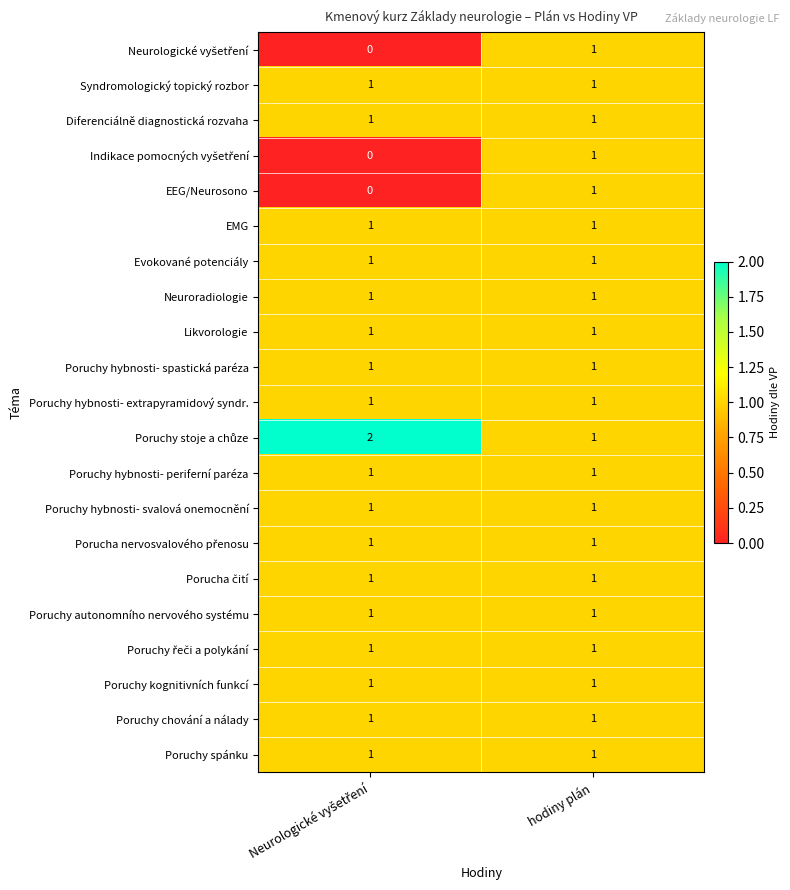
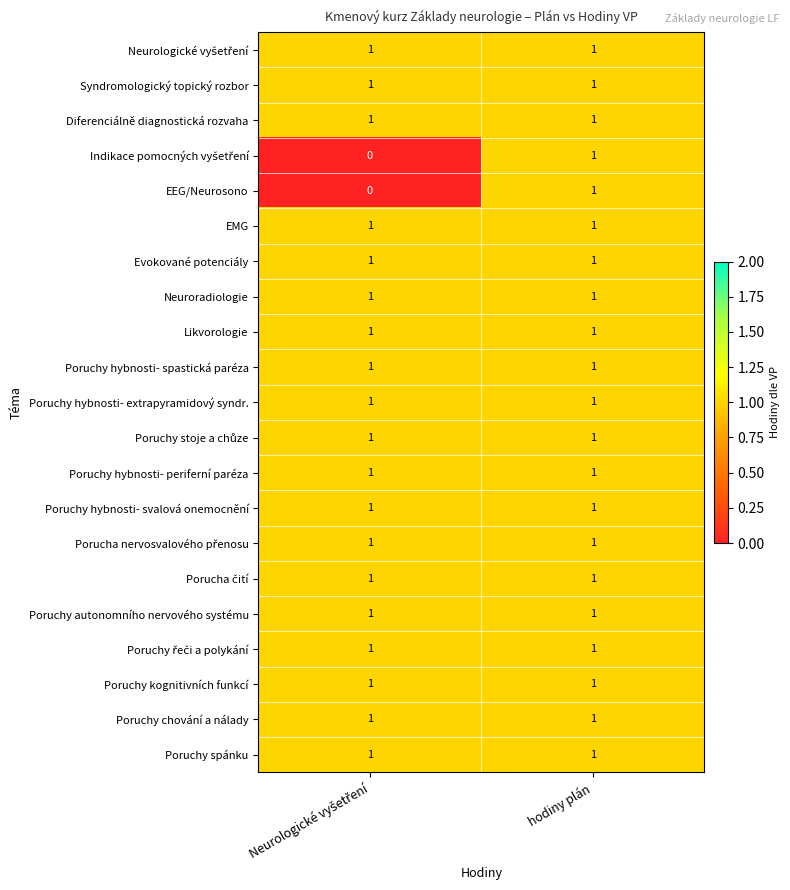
  {
    "Neurologické vyšetření": {
-     "Neurologické vyšetření": 0,
+     "Neurologické vyšetření": 1,
      "hodiny plán": 1
    },
    "Syndromologický topický rozbor": {
      "Neurologické vyšetření": 1,
      "hodiny plán": 1
    },
    "Diferenciálně diagnostická rozvaha": {
      "Neurologické vyšetření": 1,
      "hodiny plán": 1
    },
    "Indikace pomocných vyšetření": {
      "Neurologické vyšetření": 0,
      "hodiny plán": 1
    },
    "EEG/Neurosono": {
      "Neurologické vyšetření": 0,
      "hodiny plán": 1
    },
    "EMG": {
      "Neurologické vyšetření": 1,
      "hodiny plán": 1
    },
    "Evokované potenciály": {
      "Neurologické vyšetření": 1,
      "hodiny plán": 1
    },
    "Neuroradiologie": {
      "Neurologické vyšetření": 1,
      "hodiny plán": 1
    },
    "Likvorologie": {
      "Neurologické vyšetření": 1,
      "hodiny plán": 1
    },
    "Poruchy hybnosti- spastická paréza": {
      "Neurologické vyšetření": 1,
      "hodiny plán": 1
    },
    "Poruchy hybnosti- extrapyramidový syndr.": {
      "Neurologické vyšetření": 1,
      "hodiny plán": 1
    },
    "Poruchy stoje a chůze": {
-     "Neurologické vyšetření": 2,
+     "Neurologické vyšetření": 1,
      "hodiny plán": 1
    },
    "Poruchy hybnosti- periferní paréza": {
      "Neurologické vyšetření": 1,
      "hodiny plán": 1
    },
    "Poruchy hybnosti- svalová onemocnění": {
      "Neurologické vyšetření": 1,
      "hodiny plán": 1
    },
    "Porucha nervosvalového přenosu": {
      "Neurologické vyšetření": 1,
      "hodiny plán": 1
    },
    "Porucha čití": {
      "Neurologické vyšetření": 1,
      "hodiny plán": 1
    },
    "Poruchy autonomního nervového systému": {
      "Neurologické vyšetření": 1,
      "hodiny plán": 1
    },
    "Poruchy řeči a polykání": {
      "Neurologické vyšetření": 1,
      "hodiny plán": 1
    },
    "Poruchy kognitivních funkcí": {
      "Neurologické vyšetření": 1,
      "hodiny plán": 1
    },
    "Poruchy chování a nálady": {
      "Neurologické vyšetření": 1,
      "hodiny plán": 1
    },
    "Poruchy spánku": {
      "Neurologické vyšetření": 1,
      "hodiny plán": 1
    }
  }
